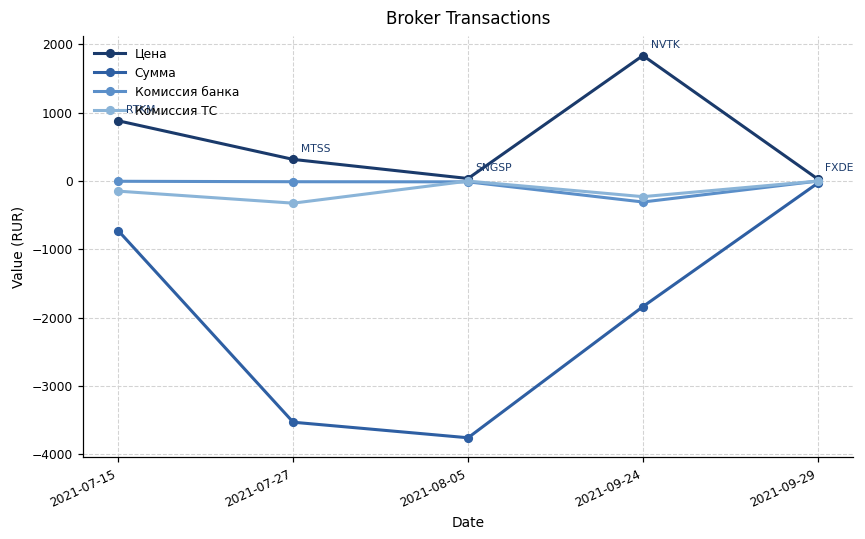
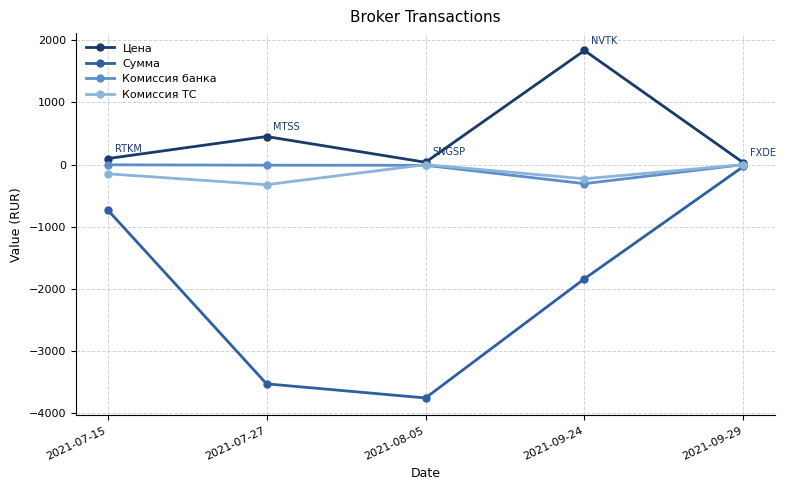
  {
    "Цена": {
-     "2021-07-15": 900,
-     "2021-07-27": 300,
+     "2021-07-15": 100,
+     "2021-07-27": 500,
      "2021-09-24": 1800
    },
    "Сумма": {
      "2021-07-15": -700,
      "2021-07-27": -3500,
      "2021-08-05": -3800,
      "2021-09-24": -1800
    },
    "Комиссия банка": {
      "2021-07-15": 0,
      "2021-07-27": 0,
      "2021-09-24": -300
    },
    "Комиссия ТС": {
      "2021-07-15": -100,
      "2021-07-27": -300,
      "2021-09-24": -200
    }
  }
